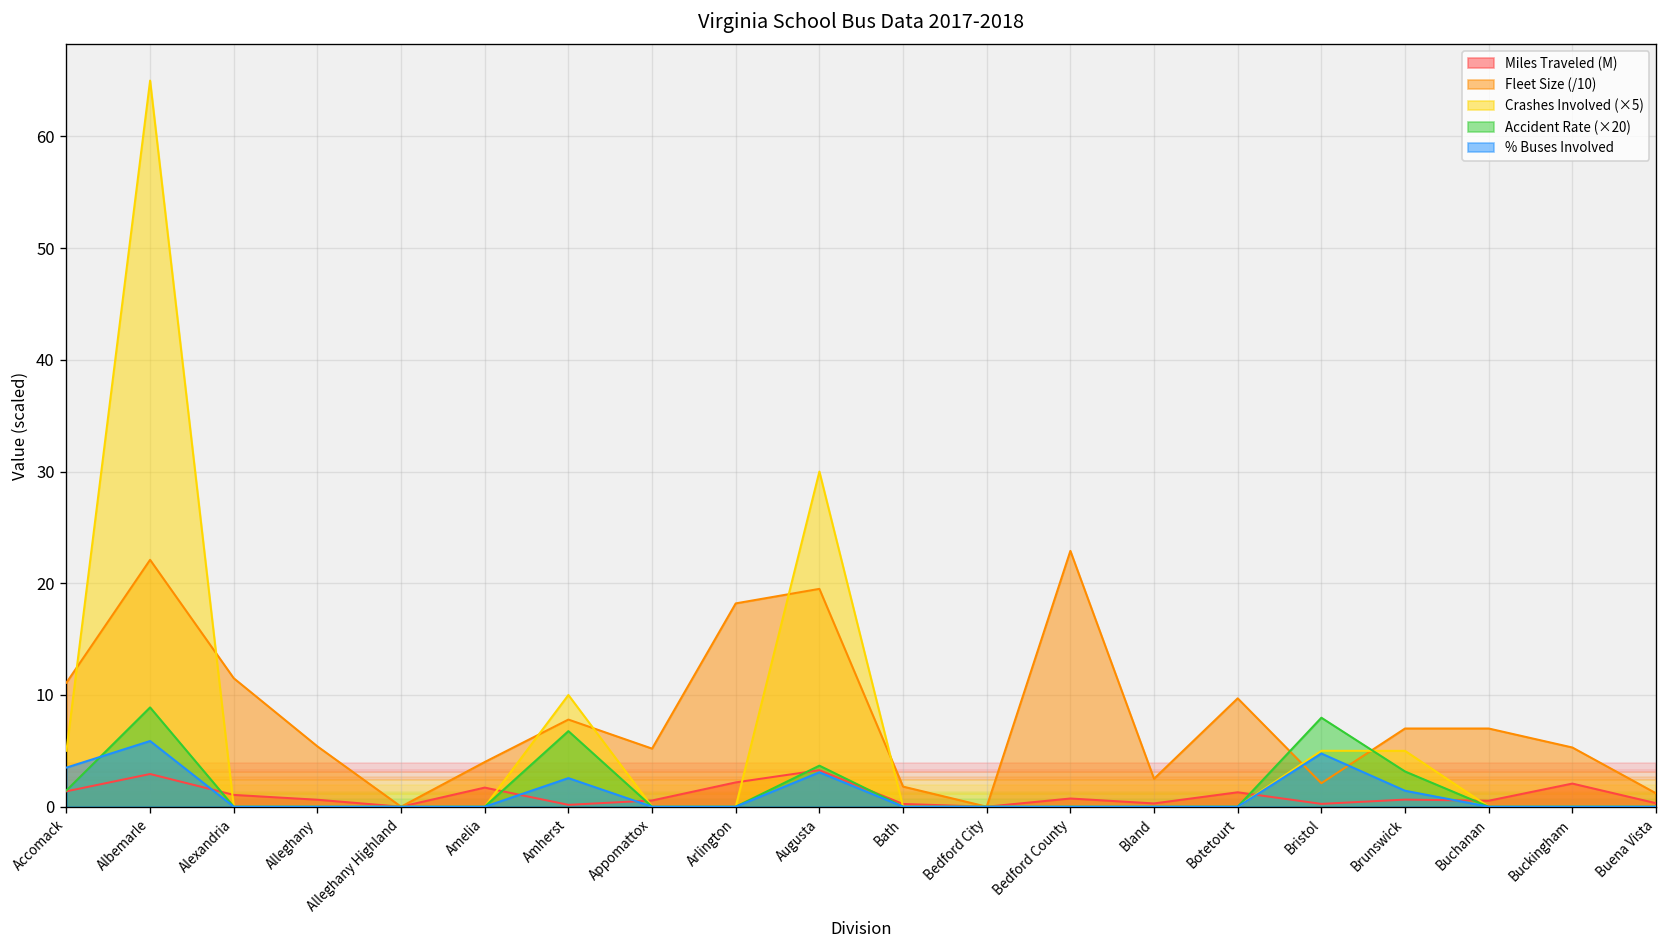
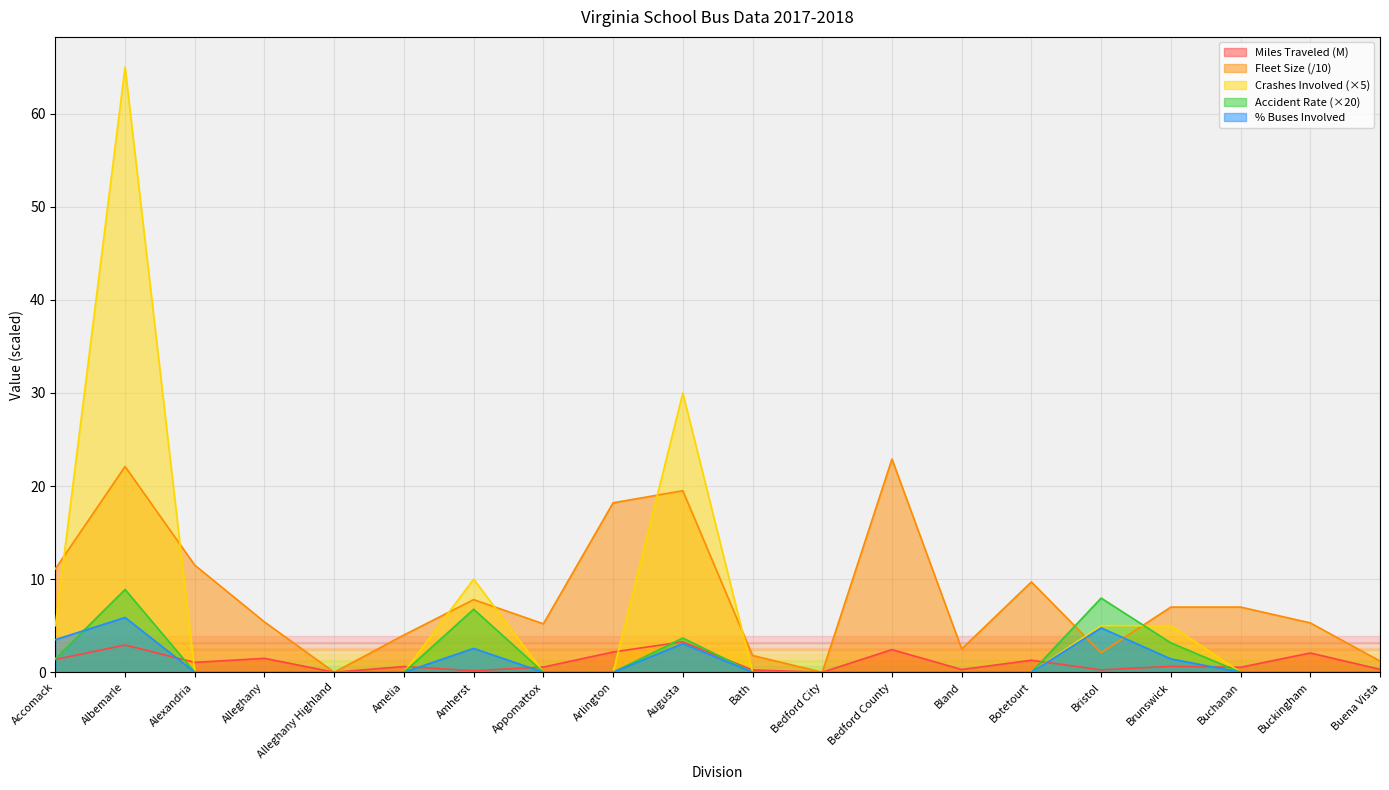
  {
    "Miles Traveled (M)": {
      "Albemarle": 3,
      "Alexandria": 1,
-     "Alleghany": 0.6,
-     "Amelia": 2,
+     "Alleghany": 1.5,
+     "Amelia": 1,
      "Amherst": 0,
      "Appomattox": 1,
      "Arlington": 2,
-     "Bedford County": 1,
+     "Bedford County": 2,
      "Bland": 0,
      "Botetourt": 1,
      "Bristol": 0,
      "Brunswick": 1,
      "Buchanan": 1,
      "Buckingham": 2,
      "Buena Vista": 0
    },
    "Accident Rate (×20)": {
      "Albemarle": 9,
      "Amherst": 7,
      "Augusta": 4,
      "Bristol": 8,
      "Brunswick": 3
    },
    "% Buses Involved": {
      "Accomack": 4,
      "Albemarle": 6,
      "Amherst": 3,
      "Brunswick": 1
    }
  }
